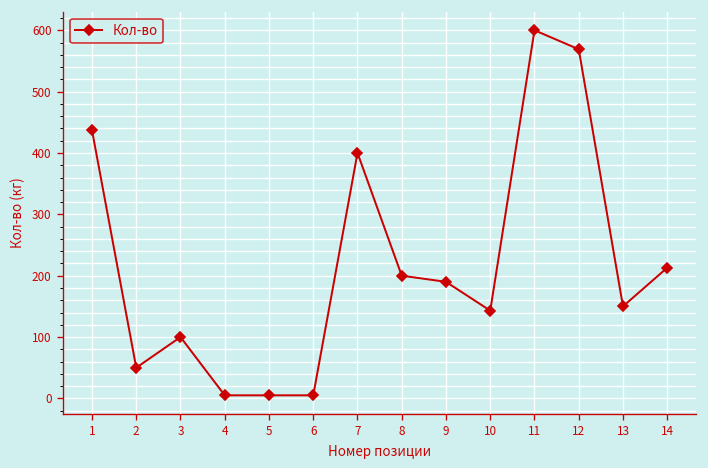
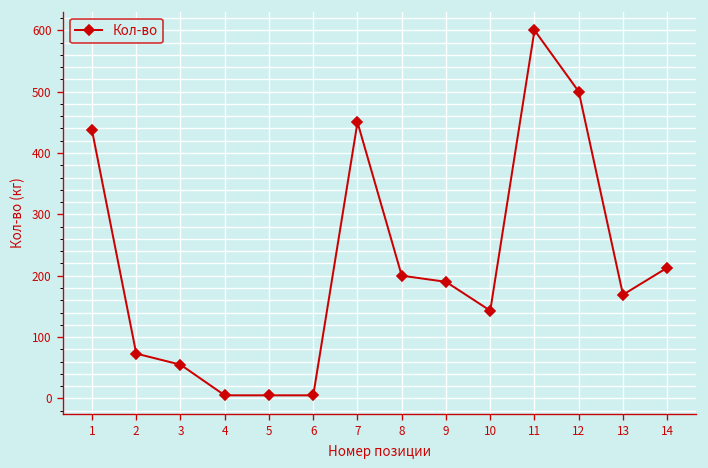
  {
    "1": 440,
-   "2": 50,
-   "3": 100,
+   "2": 70,
+   "3": 60,
    "4": 10,
    "5": 10,
    "6": 10,
-   "7": 400,
+   "7": 450,
    "8": 200,
    "9": 190,
    "10": 140,
    "11": 600,
-   "12": 570,
-   "13": 150,
+   "12": 500,
+   "13": 170,
    "14": 210
  }
